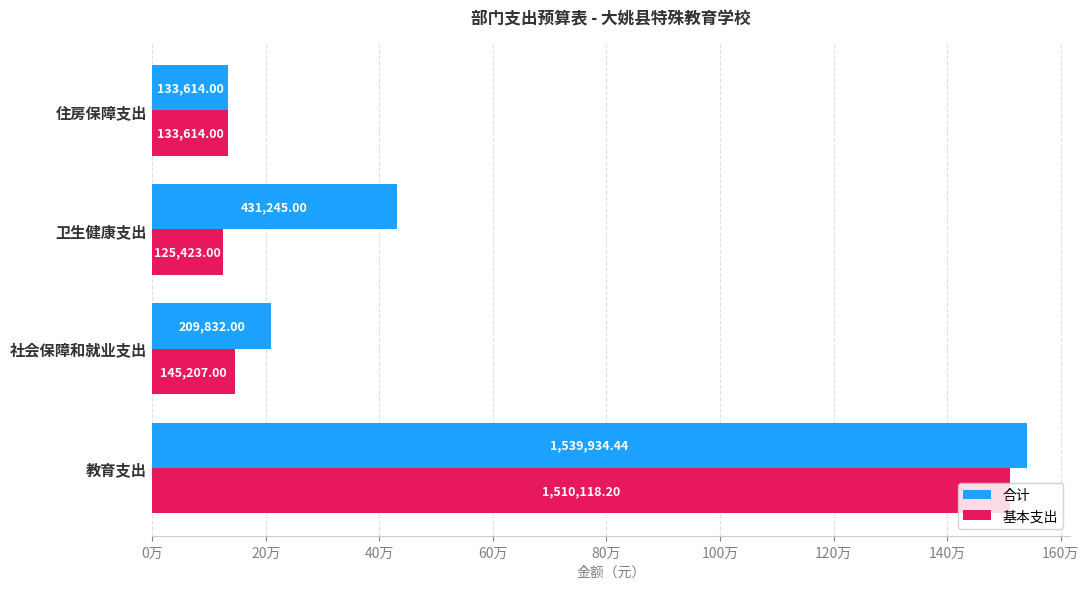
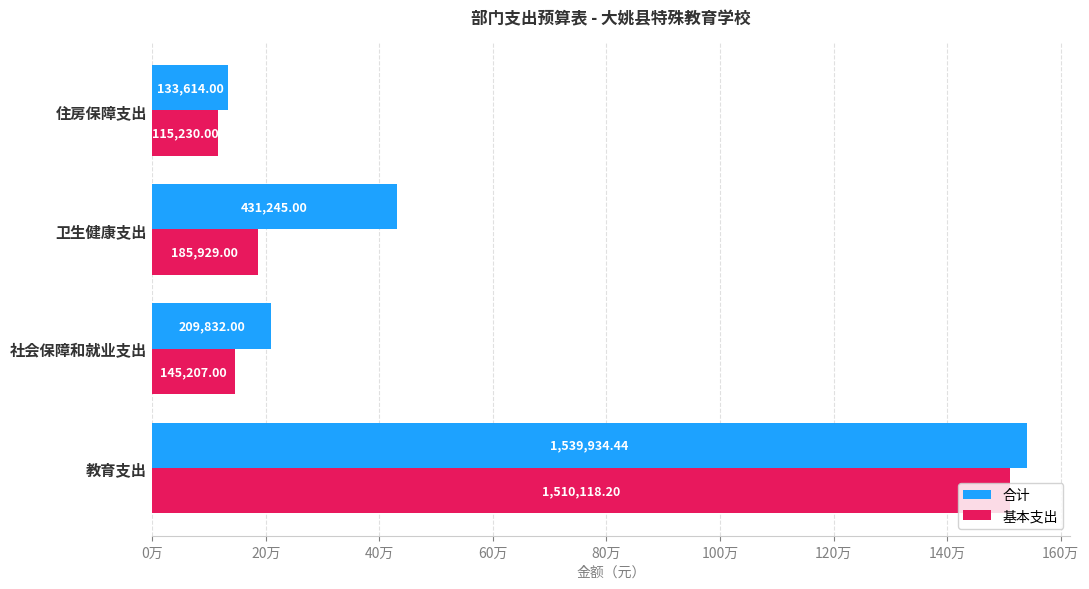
  {
    "合计": {
      "住房保障支出": "133,614.00",
      "卫生健康支出": "431,245.00",
      "社会保障和就业支出": "209,832.00",
      "教育支出": "1,539,934.44"
    },
    "基本支出": {
-     "住房保障支出": "133,614.00",
-     "卫生健康支出": "125,423.00",
+     "住房保障支出": "115,230.00",
+     "卫生健康支出": "185,929.00",
      "社会保障和就业支出": "145,207.00"
    }
  }
